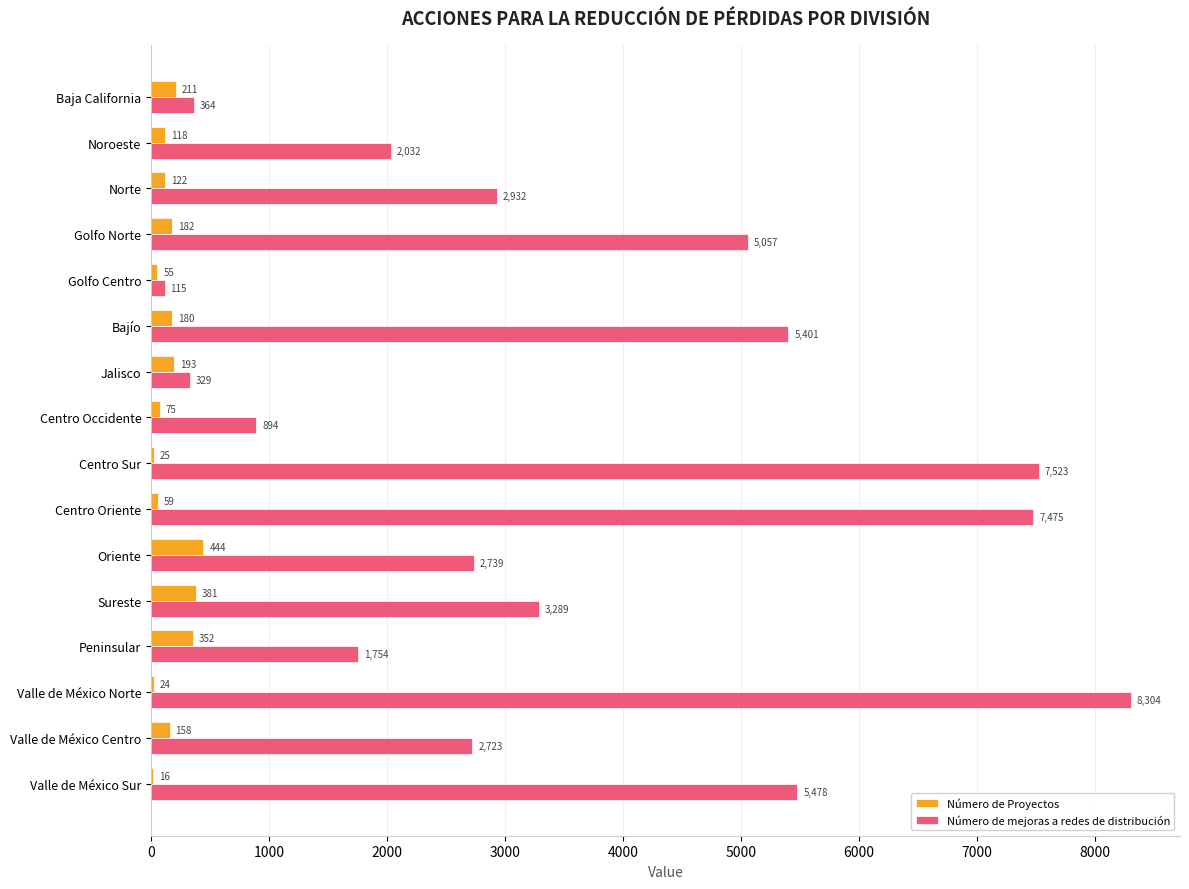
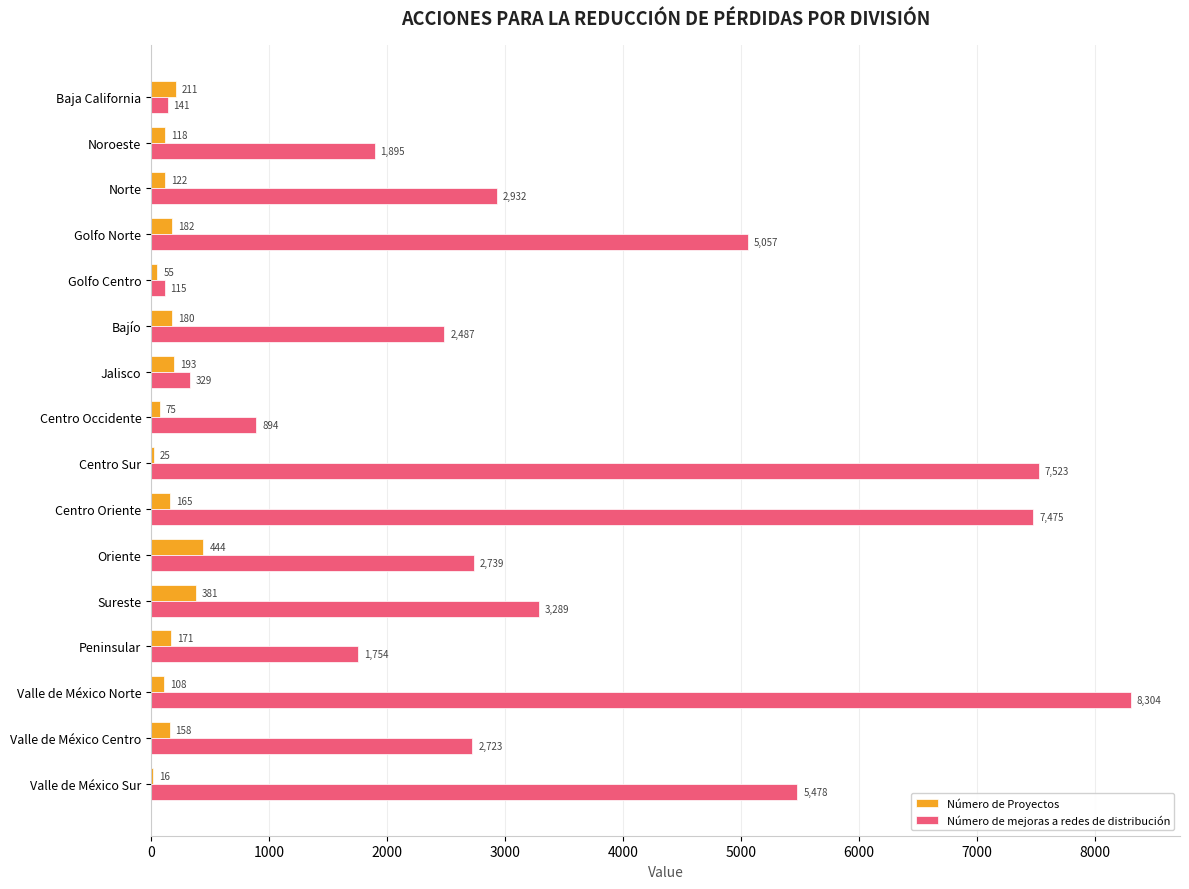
  {
    "Número de Proyectos": {
      "Baja California": "211",
      "Noroeste": "118",
      "Norte": "122",
      "Golfo Norte": "182",
      "Golfo Centro": "55",
      "Bajío": "180",
      "Jalisco": "193",
      "Centro Occidente": "75",
      "Centro Sur": "25",
-     "Centro Oriente": "59",
+     "Centro Oriente": "165",
      "Oriente": "444",
      "Sureste": "381",
-     "Peninsular": "352",
-     "Valle de México Norte": "24",
+     "Peninsular": "171",
+     "Valle de México Norte": "108",
      "Valle de México Centro": "158",
      "Valle de México Sur": "16"
    },
    "Número de mejoras a redes de distribución": {
-     "Baja California": "364",
-     "Noroeste": "2,032",
+     "Baja California": "141",
+     "Noroeste": "1,895",
      "Norte": "2,932",
      "Golfo Norte": "5,057",
      "Golfo Centro": "115",
-     "Bajío": "5,401",
+     "Bajío": "2,487",
      "Jalisco": "329",
      "Centro Occidente": "894",
      "Centro Sur": "7,523",
      "Centro Oriente": "7,475",
      "Oriente": "2,739",
      "Sureste": "3,289",
      "Peninsular": "1,754",
      "Valle de México Norte": "8,304",
      "Valle de México Centro": "2,723",
      "Valle de México Sur": "5,478"
    }
  }
